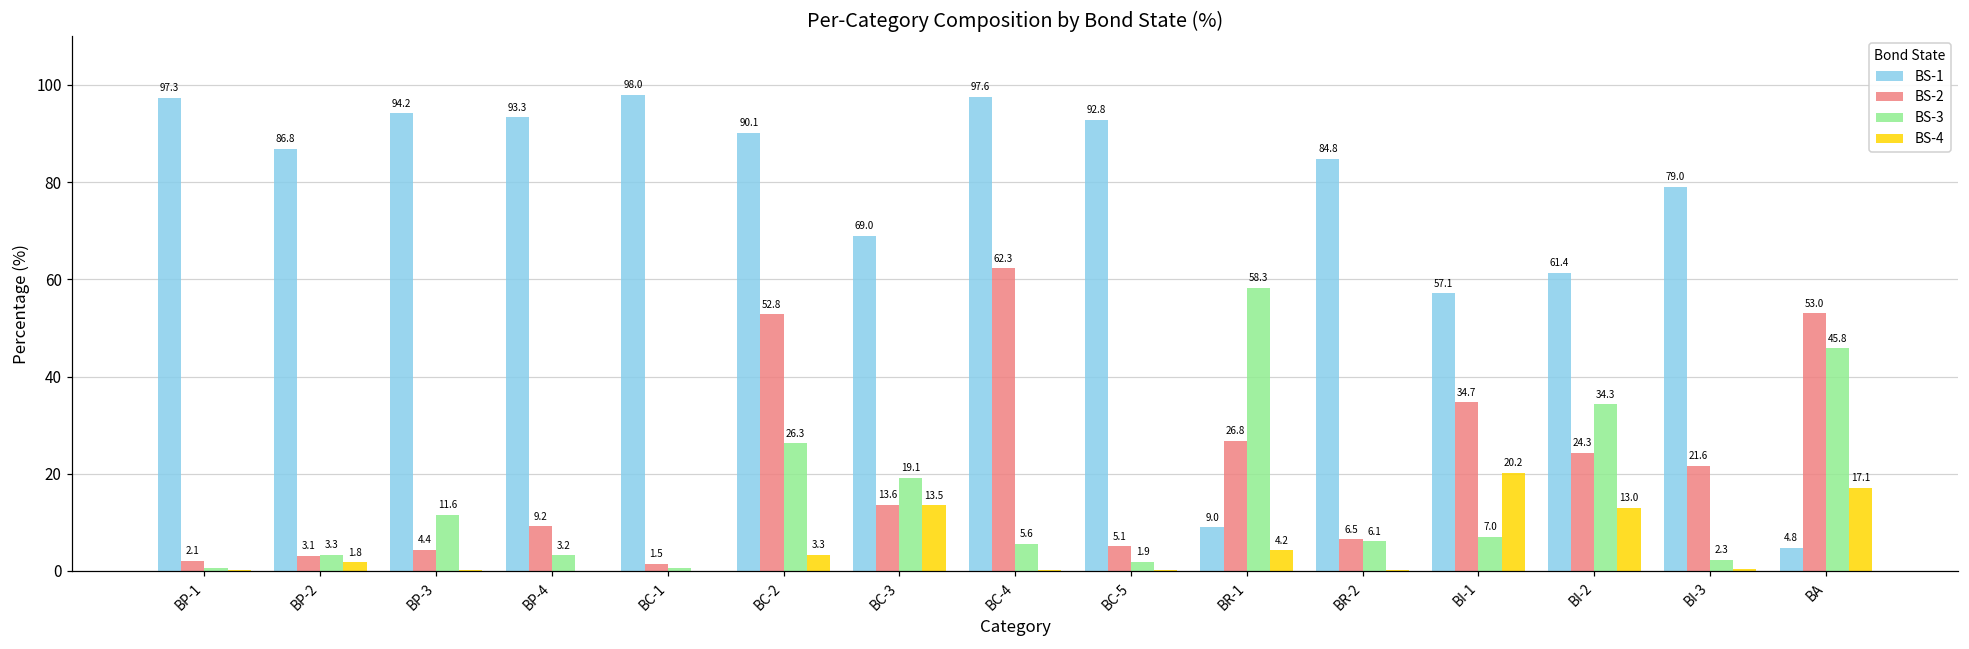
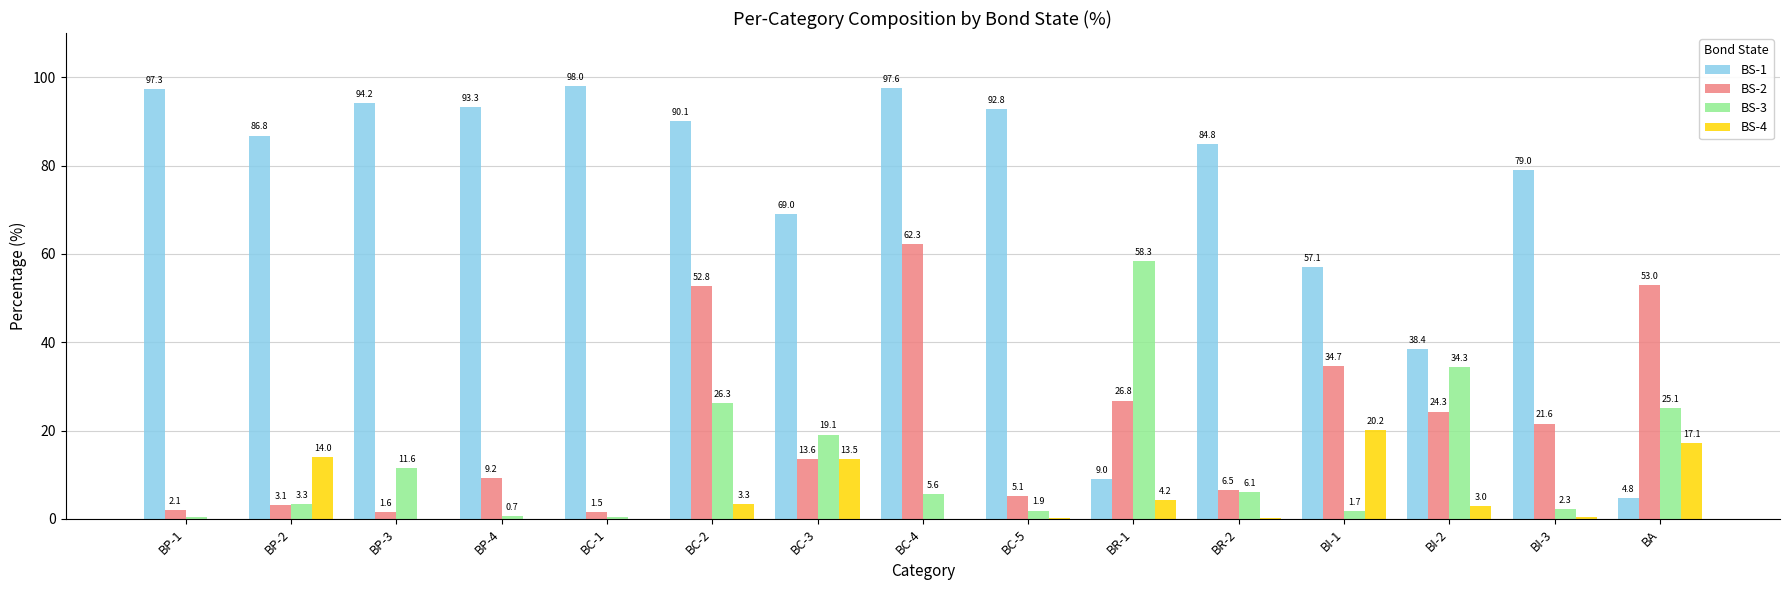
  {
    "BS-1": {
      "BP-1": 97.3,
      "BP-2": 86.8,
      "BP-3": 94.2,
      "BP-4": 93.3,
      "BC-1": 98.0,
      "BC-2": 90.1,
      "BC-3": 69.0,
      "BC-4": 97.6,
      "BC-5": 92.8,
      "BR-1": 9.0,
      "BR-2": 84.8,
      "BI-1": 57.1,
-     "BI-2": 61.4,
+     "BI-2": 38.4,
      "BI-3": 79.0,
      "BA": 4.8
    },
    "BS-2": {
      "BP-1": 2.1,
      "BP-2": 3.1,
-     "BP-3": 4.4,
+     "BP-3": 1.6,
      "BP-4": 9.2,
      "BC-1": 1.5,
      "BC-2": 52.8,
      "BC-3": 13.6,
      "BC-4": 62.3,
      "BC-5": 5.1,
      "BR-1": 26.8,
      "BR-2": 6.5,
      "BI-1": 34.7,
      "BI-2": 24.3,
      "BI-3": 21.6,
      "BA": 53.0
    },
    "BS-3": {
      "BP-2": 3.3,
      "BP-3": 11.6,
-     "BP-4": 3.2,
+     "BP-4": 0.7,
      "BC-2": 26.3,
      "BC-3": 19.1,
      "BC-4": 5.6,
      "BC-5": 1.9,
      "BR-1": 58.3,
      "BR-2": 6.1,
-     "BI-1": 7.0,
+     "BI-1": 1.7,
      "BI-2": 34.3,
      "BI-3": 2.3,
-     "BA": 45.8
+     "BA": 25.1
    },
    "BS-4": {
-     "BP-2": 1.8,
+     "BP-2": 14.0,
      "BC-2": 3.3,
      "BC-3": 13.5,
      "BR-1": 4.2,
      "BI-1": 20.2,
-     "BI-2": 13.0,
+     "BI-2": 3.0,
      "BA": 17.1
    }
  }
